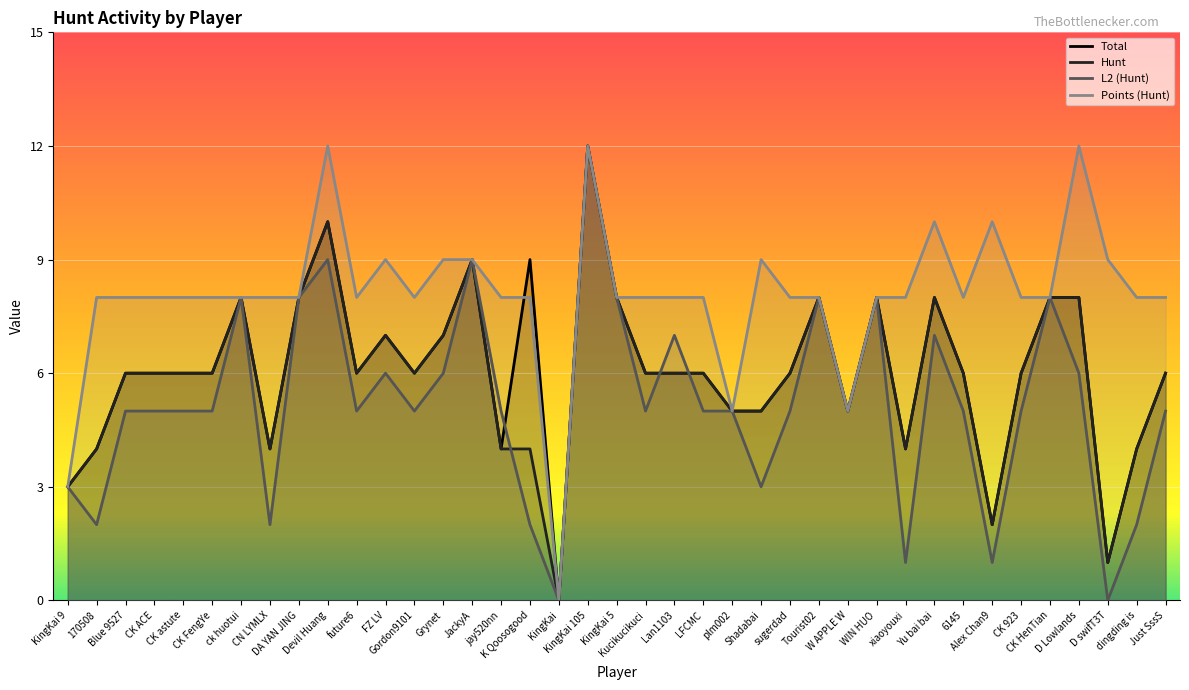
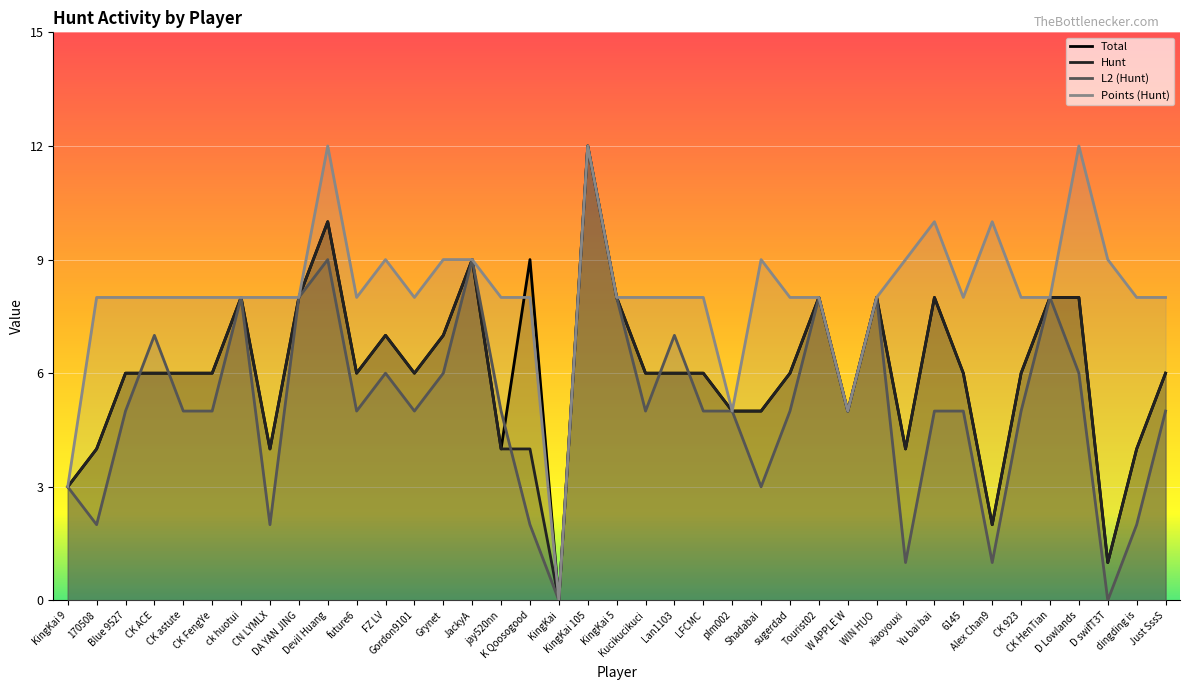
  {
    "L2 (Hunt)": {
      "170508": 2,
      "Blue 9527": 5,
-     "CK ACE": 5,
+     "CK ACE": 7,
      "CK astute": 5,
      "CK FengYe": 5,
      "CN LYMLX": 2,
      "Devil Huang": 9,
      "future6": 5,
      "FZ LV": 6,
      "Gordon9101": 5,
      "Grynet": 6,
      "jay520nn": 5,
      "K Qoosogood": 2,
      "Kucikucikuci": 5,
      "Lan1103": 7,
      "LFCMC": 5,
      "Shadabai": 3,
      "sugerdad": 5,
      "xiaoyouxi": 1,
-     "Yu bai bai": 7,
+     "Yu bai bai": 5,
      "6145": 5,
      "Alex Chan9": 1,
      "CK 923": 5,
      "D Lowlands": 6,
      "D swifT3T": 0,
      "dingding is": 2,
      "Just SssS": 5
    },
    "Points (Hunt)": {
      "170508": 8,
      "Blue 9527": 8,
      "CK ACE": 8,
      "CK astute": 8,
      "CK FengYe": 8,
      "CN LYMLX": 8,
      "Devil Huang": 12,
      "future6": 8,
      "FZ LV": 9,
      "Gordon9101": 8,
      "Grynet": 9,
      "jay520nn": 8,
      "K Qoosogood": 8,
      "Kucikucikuci": 8,
      "Lan1103": 8,
      "LFCMC": 8,
      "Shadabai": 9,
      "sugerdad": 8,
-     "xiaoyouxi": 8,
+     "xiaoyouxi": 9,
      "Yu bai bai": 10,
      "6145": 8,
      "Alex Chan9": 10,
      "CK 923": 8,
      "D Lowlands": 12,
      "D swifT3T": 9,
      "dingding is": 8,
      "Just SssS": 8
    }
  }
